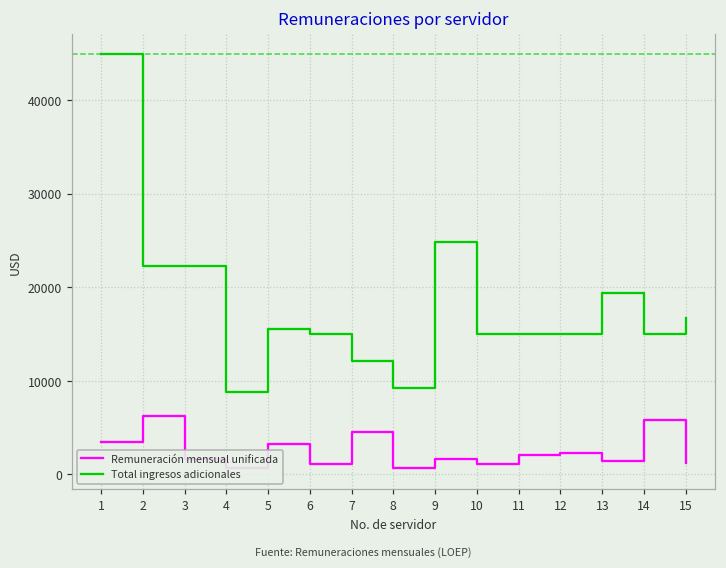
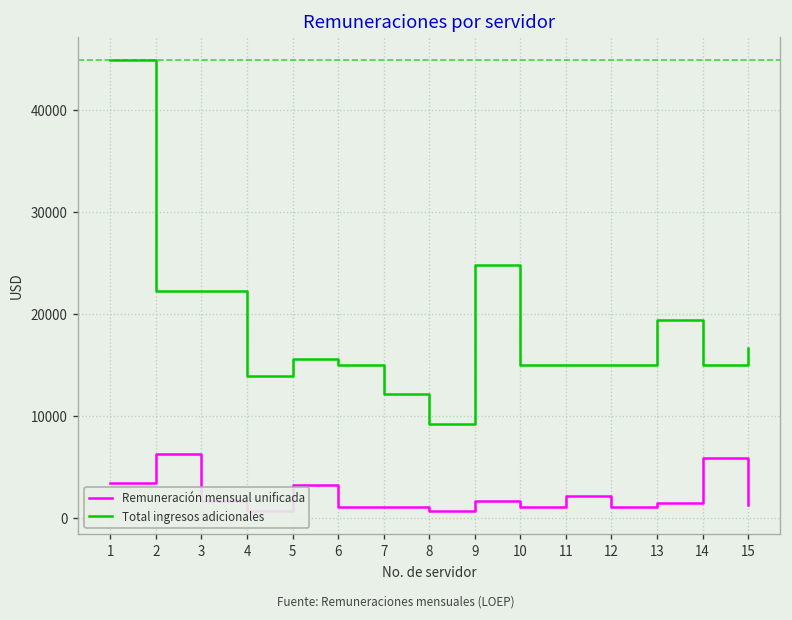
  {
    "Remuneración mensual unificada": {
      "1": 3000,
      "2": 6000,
      "5": 3000,
      "6": 1000,
-     "7": 5000,
+     "7": 1000,
      "8": 1000,
      "9": 2000,
      "10": 1000,
      "11": 2000,
-     "12": 2000,
+     "12": 1000,
      "13": 1000,
      "14": 6000,
      "15": 1000
    },
    "Total ingresos adicionales": {
      "1": 45000,
      "2": 22000,
      "3": 22000,
-     "4": 9000,
+     "4": 14000,
      "5": 16000,
      "6": 15000,
      "7": 12000,
      "8": 9000,
      "9": 25000,
      "10": 15000,
      "11": 15000,
      "12": 15000,
      "13": 19000,
      "14": 15000,
      "15": 17000
    }
  }
